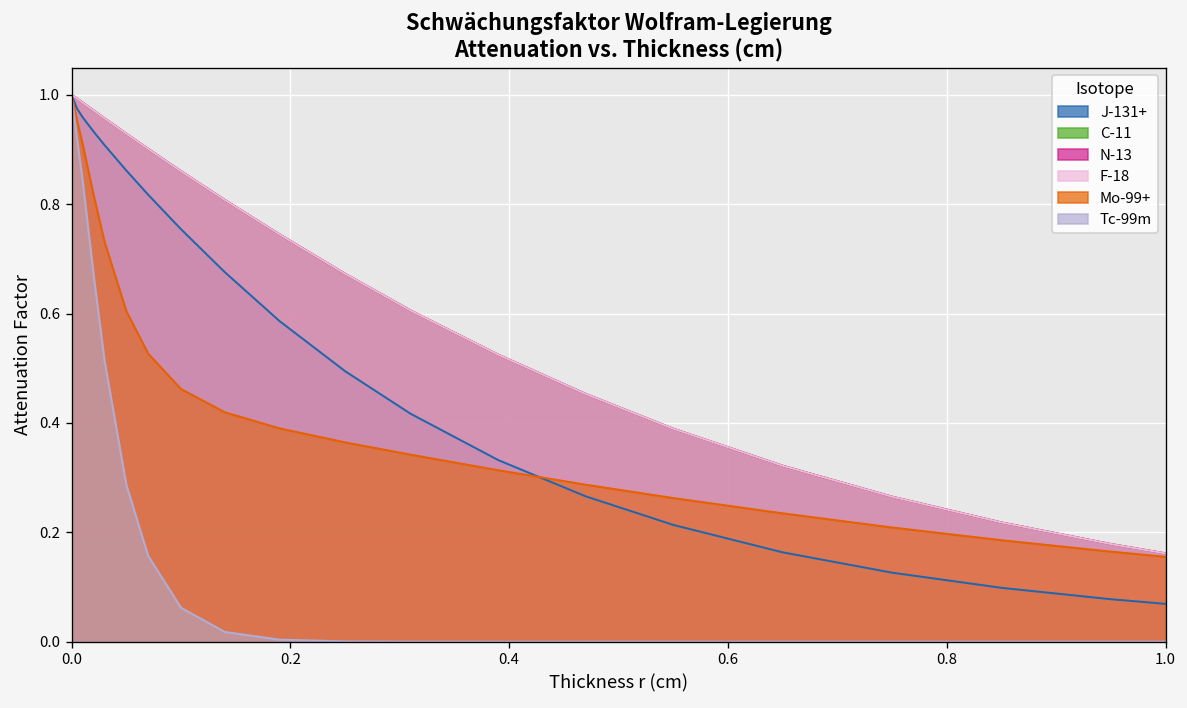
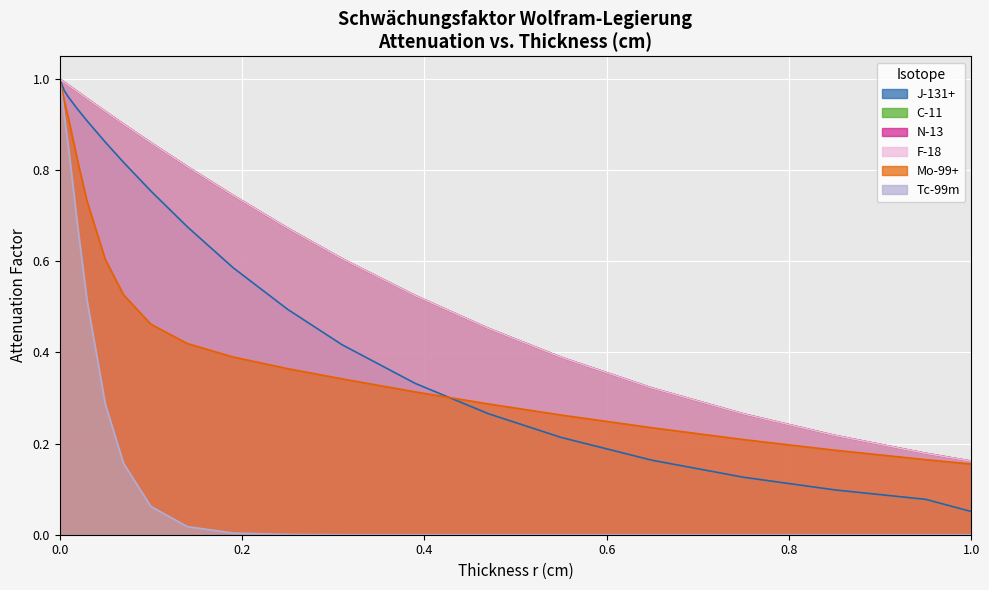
  {
    "J-131+": {
-     "1.0": 0.07
+     "1.0": 0.05
    },
    "Mo-99+": {
      "1.0": 0.16
    }
  }
